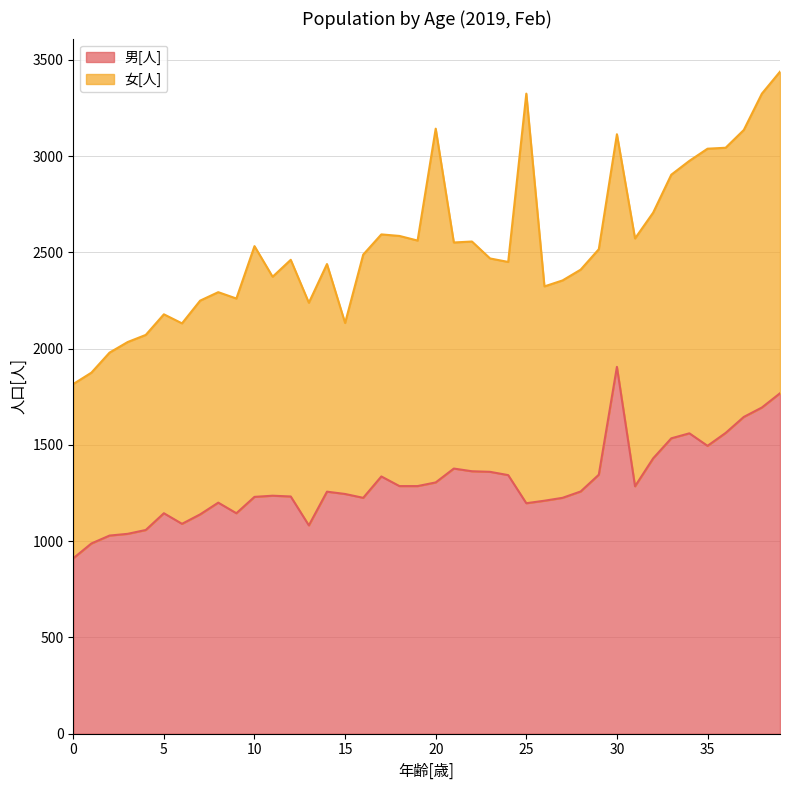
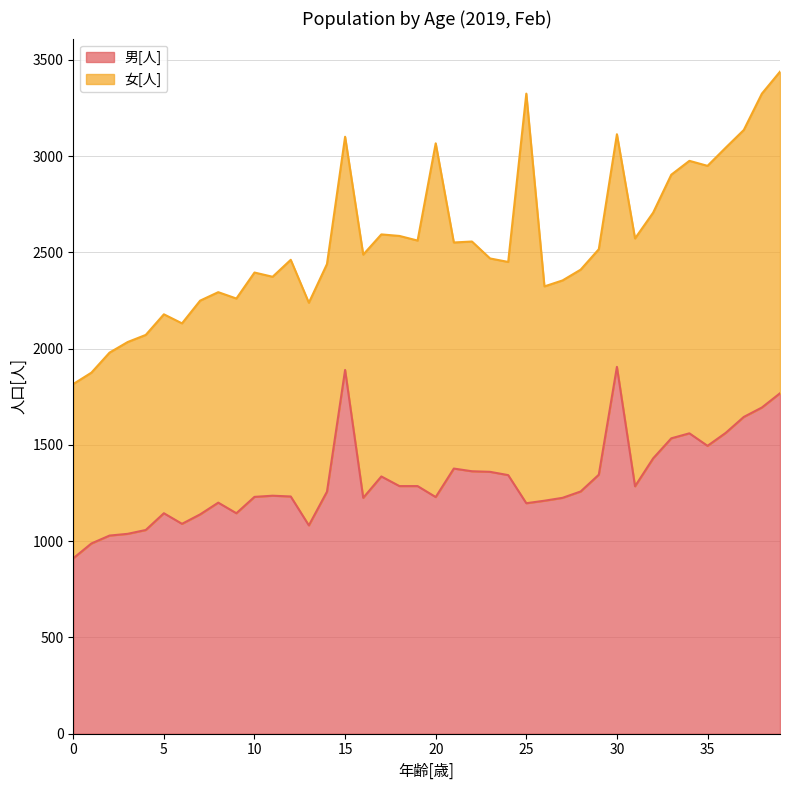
  {
    "男[人]": {
      "0": 910,
      "5": 1150,
      "10": 1230,
-     "15": 1250,
-     "20": 1310,
+     "15": 1890,
+     "20": 1230,
      "25": 1200,
      "30": 1910,
      "35": 1500
    },
    "女[人]": {
      "0": 910,
      "5": 1030,
-     "10": 1300,
-     "15": 890,
+     "10": 1170,
+     "15": 1210,
      "20": 1840,
      "25": 2130,
      "30": 1210,
-     "35": 1540
+     "35": 1450
    }
  }
